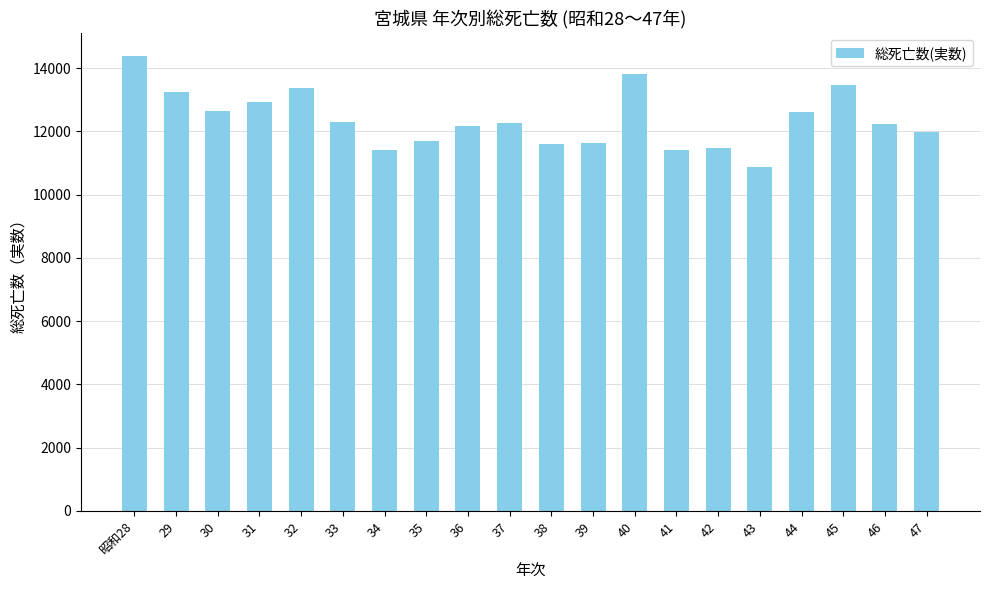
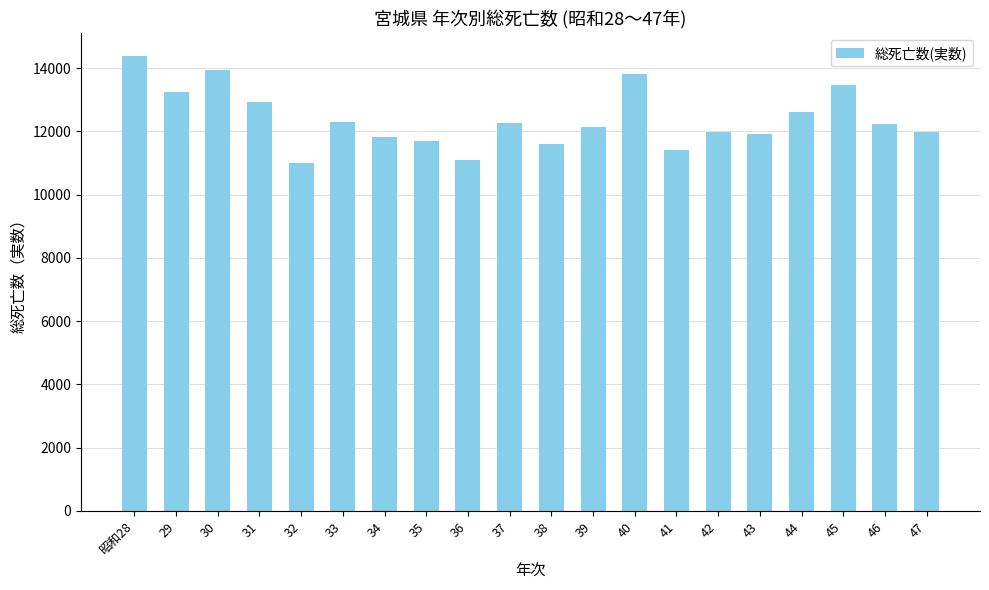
  {
    "昭和28": 14400,
    "29": 13300,
-   "30": 12600,
+   "30": 13900,
    "31": 12900,
-   "32": 13400,
+   "32": 11000,
    "33": 12300,
-   "34": 11400,
+   "34": 11800,
    "35": 11700,
-   "36": 12200,
+   "36": 11100,
    "37": 12300,
    "38": 11600,
-   "39": 11600,
+   "39": 12100,
    "40": 13800,
    "41": 11400,
-   "42": 11500,
-   "43": 10900,
+   "42": 12000,
+   "43": 11900,
    "44": 12600,
    "45": 13500,
    "46": 12200,
    "47": 12000
  }
